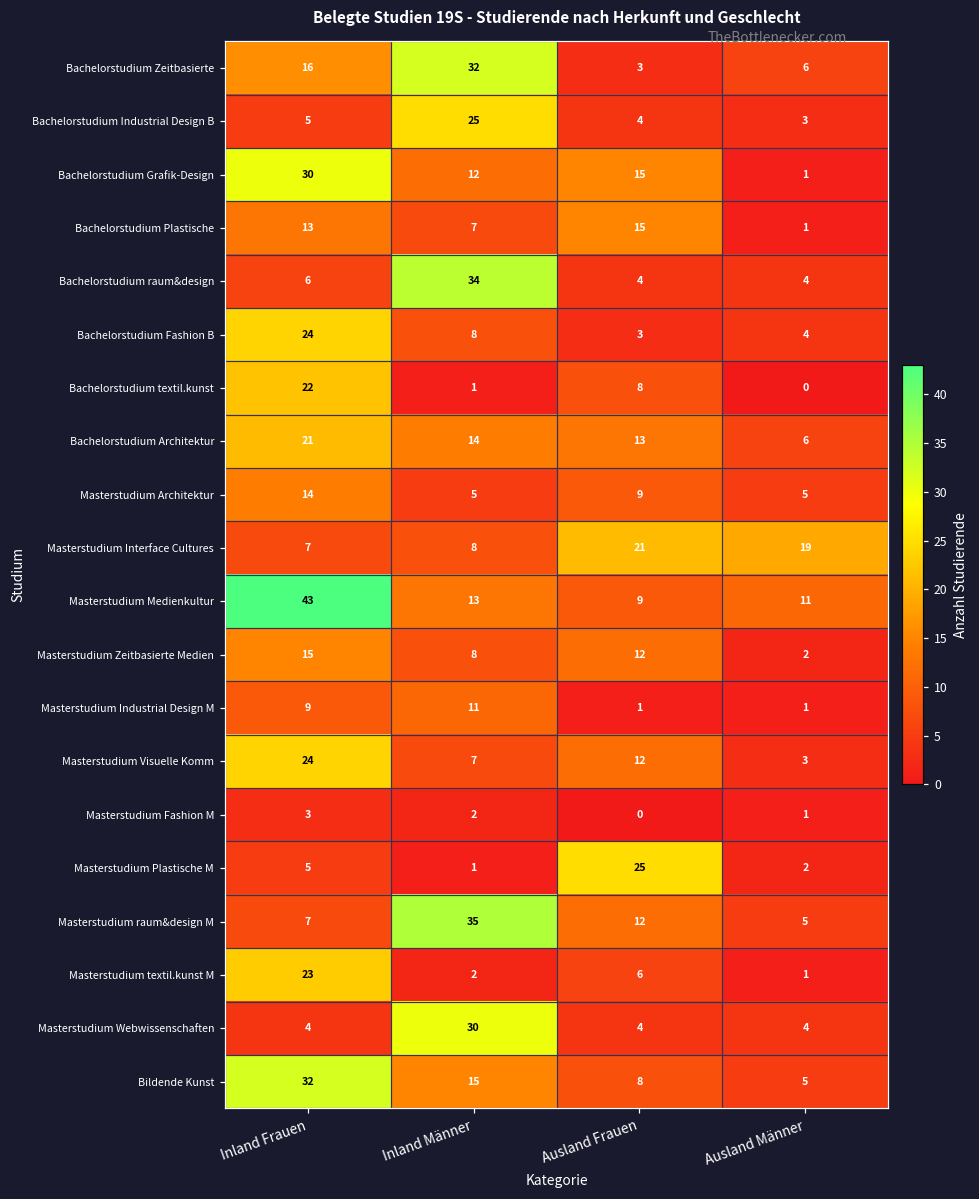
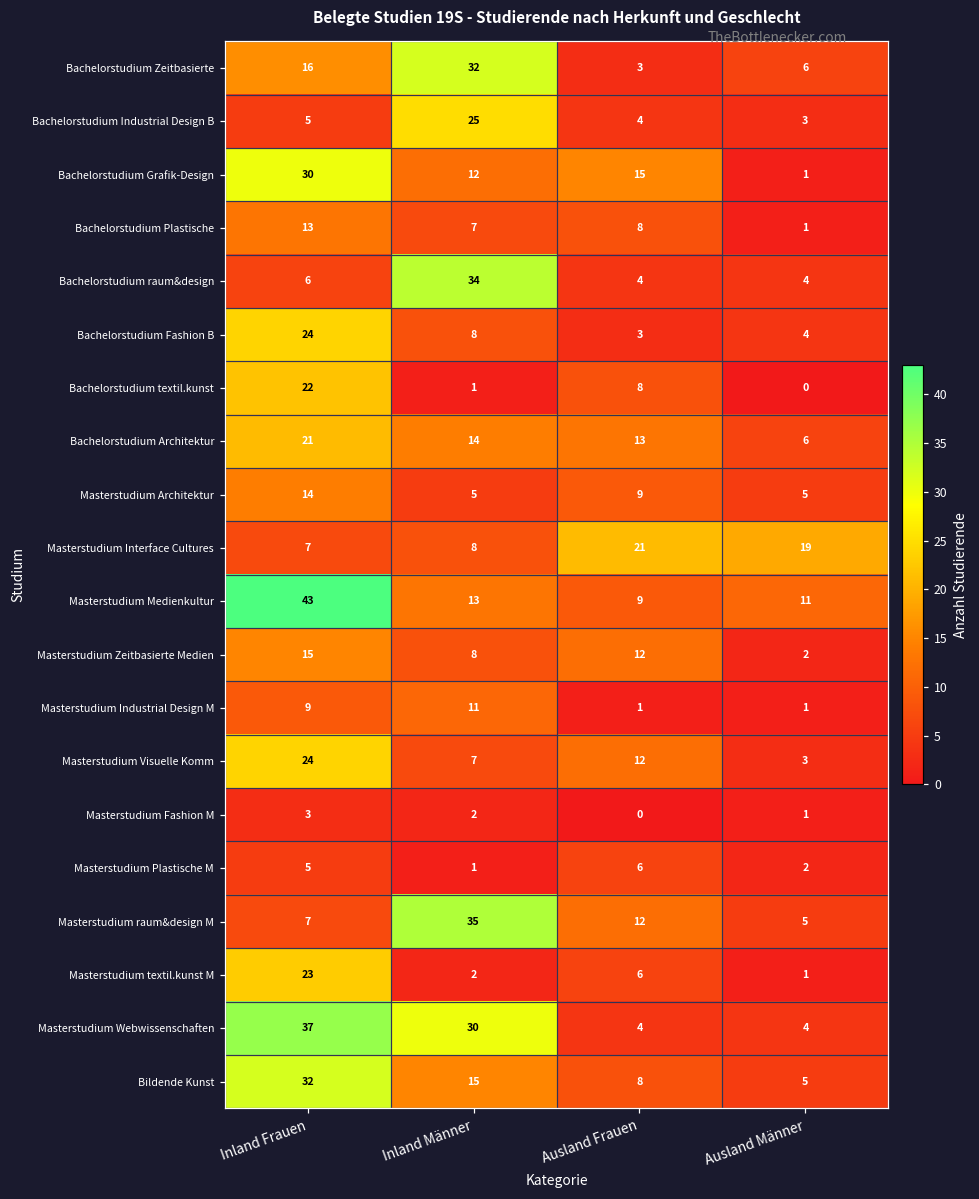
  {
    "Bachelorstudium Zeitbasierte": {
      "Inland Frauen": 16,
      "Inland Männer": 32,
      "Ausland Frauen": 3,
      "Ausland Männer": 6
    },
    "Bachelorstudium Industrial Design B": {
      "Inland Frauen": 5,
      "Inland Männer": 25,
      "Ausland Frauen": 4,
      "Ausland Männer": 3
    },
    "Bachelorstudium Grafik-Design": {
      "Inland Frauen": 30,
      "Inland Männer": 12,
      "Ausland Frauen": 15,
      "Ausland Männer": 1
    },
    "Bachelorstudium Plastische": {
      "Inland Frauen": 13,
      "Inland Männer": 7,
-     "Ausland Frauen": 15,
+     "Ausland Frauen": 8,
      "Ausland Männer": 1
    },
    "Bachelorstudium raum&design": {
      "Inland Frauen": 6,
      "Inland Männer": 34,
      "Ausland Frauen": 4,
      "Ausland Männer": 4
    },
    "Bachelorstudium Fashion B": {
      "Inland Frauen": 24,
      "Inland Männer": 8,
      "Ausland Frauen": 3,
      "Ausland Männer": 4
    },
    "Bachelorstudium textil.kunst": {
      "Inland Frauen": 22,
      "Inland Männer": 1,
      "Ausland Frauen": 8,
      "Ausland Männer": 0
    },
    "Bachelorstudium Architektur": {
      "Inland Frauen": 21,
      "Inland Männer": 14,
      "Ausland Frauen": 13,
      "Ausland Männer": 6
    },
    "Masterstudium Architektur": {
      "Inland Frauen": 14,
      "Inland Männer": 5,
      "Ausland Frauen": 9,
      "Ausland Männer": 5
    },
    "Masterstudium Interface Cultures": {
      "Inland Frauen": 7,
      "Inland Männer": 8,
      "Ausland Frauen": 21,
      "Ausland Männer": 19
    },
    "Masterstudium Medienkultur": {
      "Inland Frauen": 43,
      "Inland Männer": 13,
      "Ausland Frauen": 9,
      "Ausland Männer": 11
    },
    "Masterstudium Zeitbasierte Medien": {
      "Inland Frauen": 15,
      "Inland Männer": 8,
      "Ausland Frauen": 12,
      "Ausland Männer": 2
    },
    "Masterstudium Industrial Design M": {
      "Inland Frauen": 9,
      "Inland Männer": 11,
      "Ausland Frauen": 1,
      "Ausland Männer": 1
    },
    "Masterstudium Visuelle Komm": {
      "Inland Frauen": 24,
      "Inland Männer": 7,
      "Ausland Frauen": 12,
      "Ausland Männer": 3
    },
    "Masterstudium Fashion M": {
      "Inland Frauen": 3,
      "Inland Männer": 2,
      "Ausland Frauen": 0,
      "Ausland Männer": 1
    },
    "Masterstudium Plastische M": {
      "Inland Frauen": 5,
      "Inland Männer": 1,
-     "Ausland Frauen": 25,
+     "Ausland Frauen": 6,
      "Ausland Männer": 2
    },
    "Masterstudium raum&design M": {
      "Inland Frauen": 7,
      "Inland Männer": 35,
      "Ausland Frauen": 12,
      "Ausland Männer": 5
    },
    "Masterstudium textil.kunst M": {
      "Inland Frauen": 23,
      "Inland Männer": 2,
      "Ausland Frauen": 6,
      "Ausland Männer": 1
    },
    "Masterstudium Webwissenschaften": {
-     "Inland Frauen": 4,
+     "Inland Frauen": 37,
      "Inland Männer": 30,
      "Ausland Frauen": 4,
      "Ausland Männer": 4
    },
    "Bildende Kunst": {
      "Inland Frauen": 32,
      "Inland Männer": 15,
      "Ausland Frauen": 8,
      "Ausland Männer": 5
    }
  }
